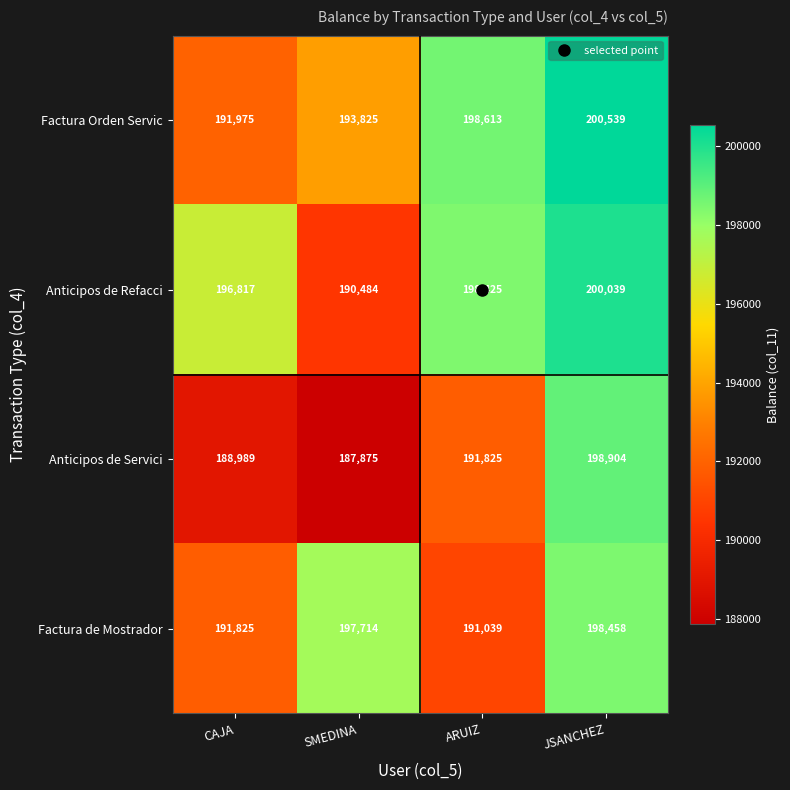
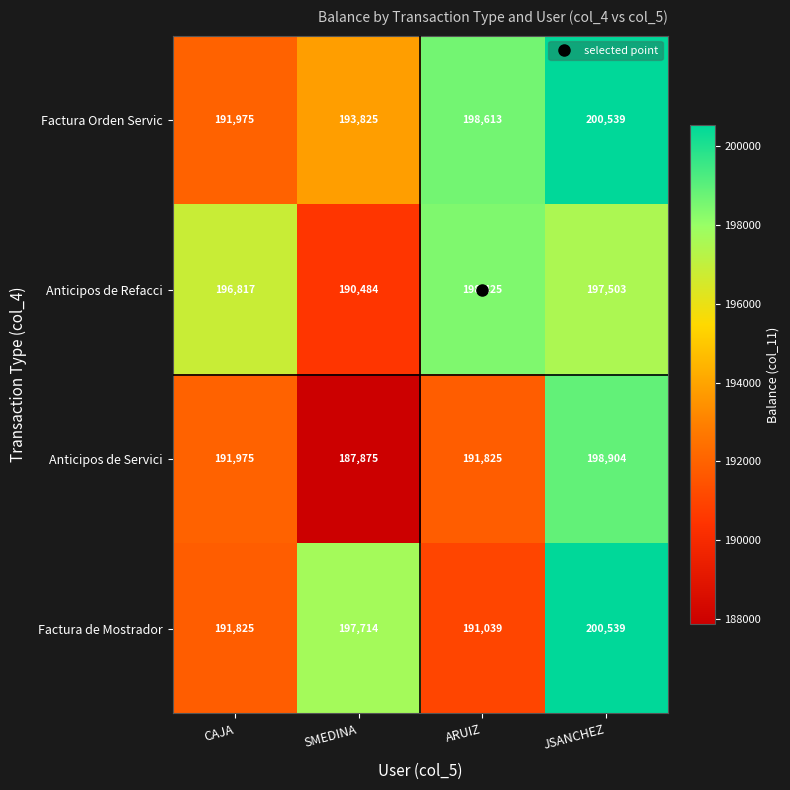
  {
    "Factura Orden Servic": {
      "CAJA": "191,975",
      "SMEDINA": "193,825",
      "ARUIZ": "198,613",
      "JSANCHEZ": "200,539"
    },
    "Anticipos de Refacci": {
      "CAJA": "196,817",
      "SMEDINA": "190,484",
-     "JSANCHEZ": "200,039"
+     "JSANCHEZ": "197,503"
    },
    "Anticipos de Servici": {
-     "CAJA": "188,989",
+     "CAJA": "191,975",
      "SMEDINA": "187,875",
      "ARUIZ": "191,825",
      "JSANCHEZ": "198,904"
    },
    "Factura de Mostrador": {
      "CAJA": "191,825",
      "SMEDINA": "197,714",
      "ARUIZ": "191,039",
-     "JSANCHEZ": "198,458"
+     "JSANCHEZ": "200,539"
    }
  }
